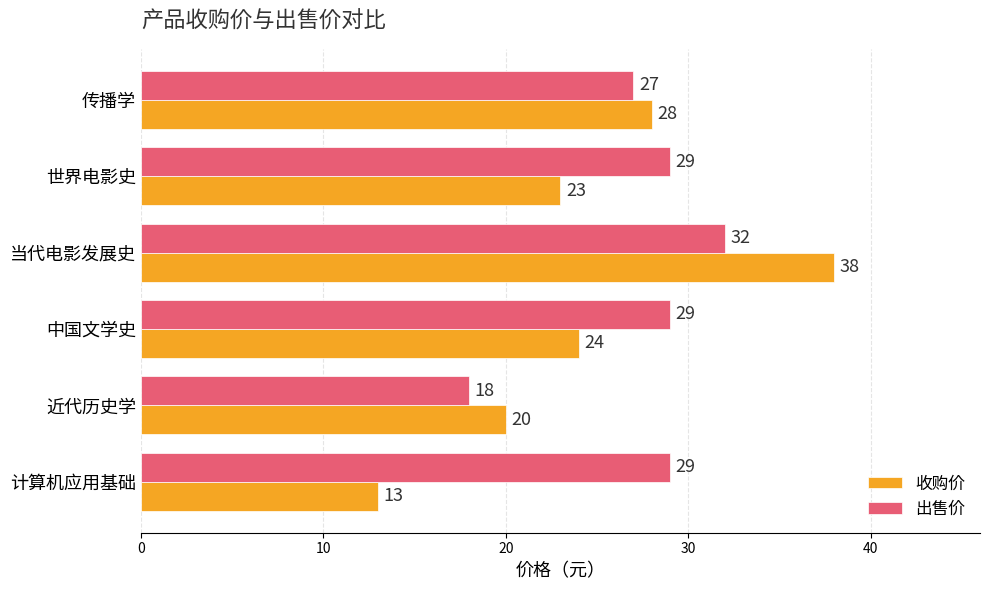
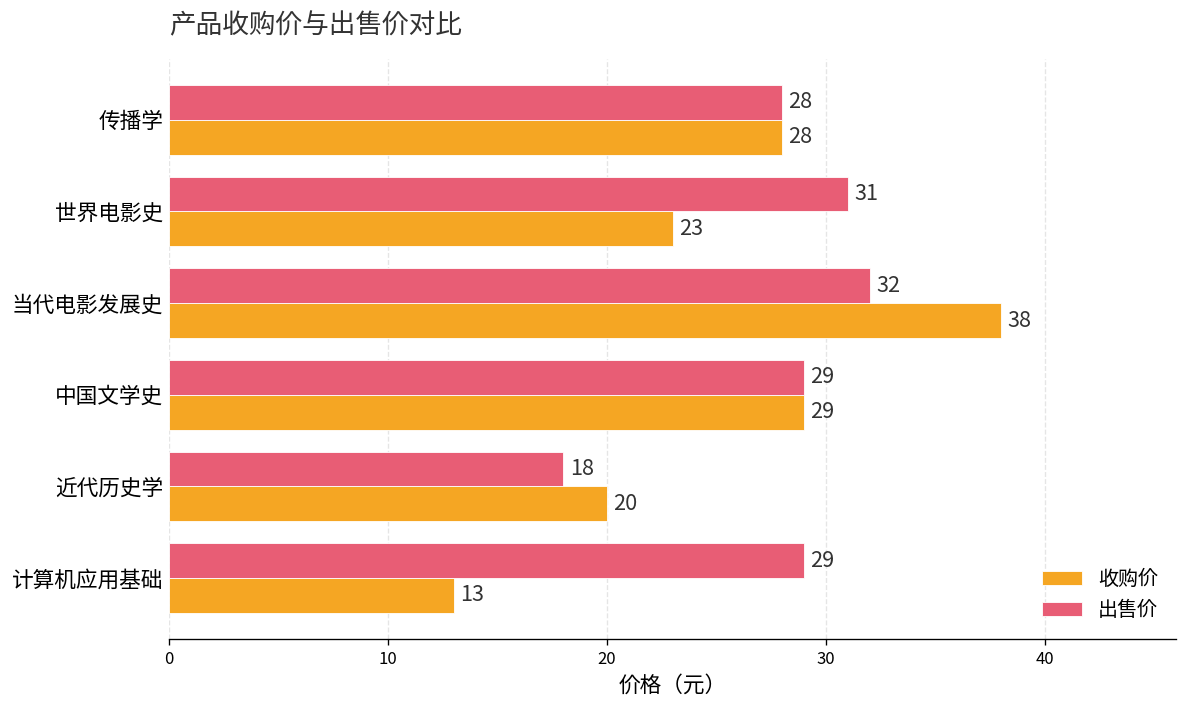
  {
    "收购价": {
      "传播学": 28,
      "世界电影史": 23,
      "当代电影发展史": 38,
-     "中国文学史": 24,
+     "中国文学史": 29,
      "近代历史学": 20,
      "计算机应用基础": 13
    },
    "出售价": {
-     "传播学": 27,
-     "世界电影史": 29,
+     "传播学": 28,
+     "世界电影史": 31,
      "当代电影发展史": 32,
      "中国文学史": 29,
      "近代历史学": 18,
      "计算机应用基础": 29
    }
  }
